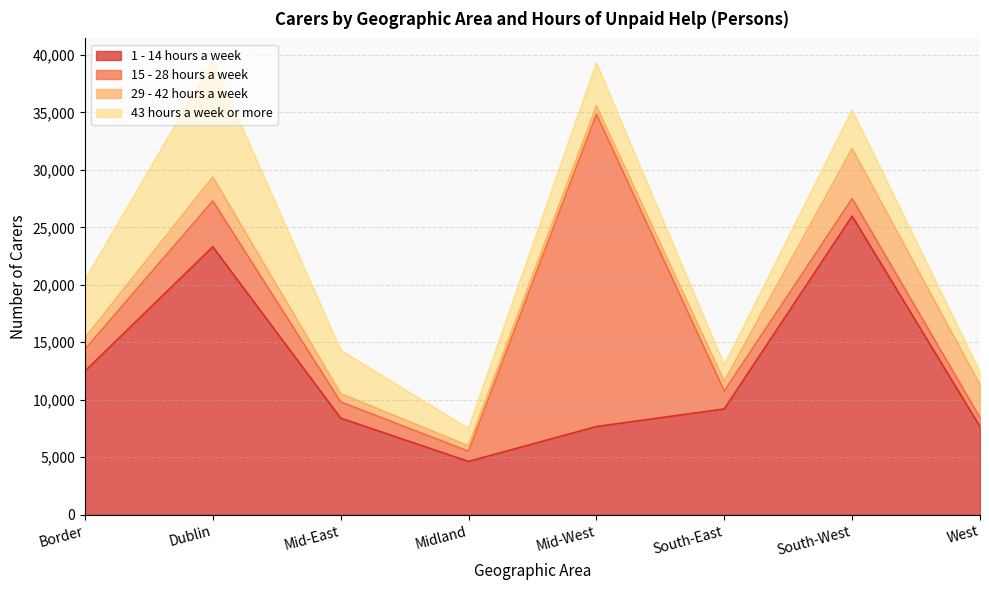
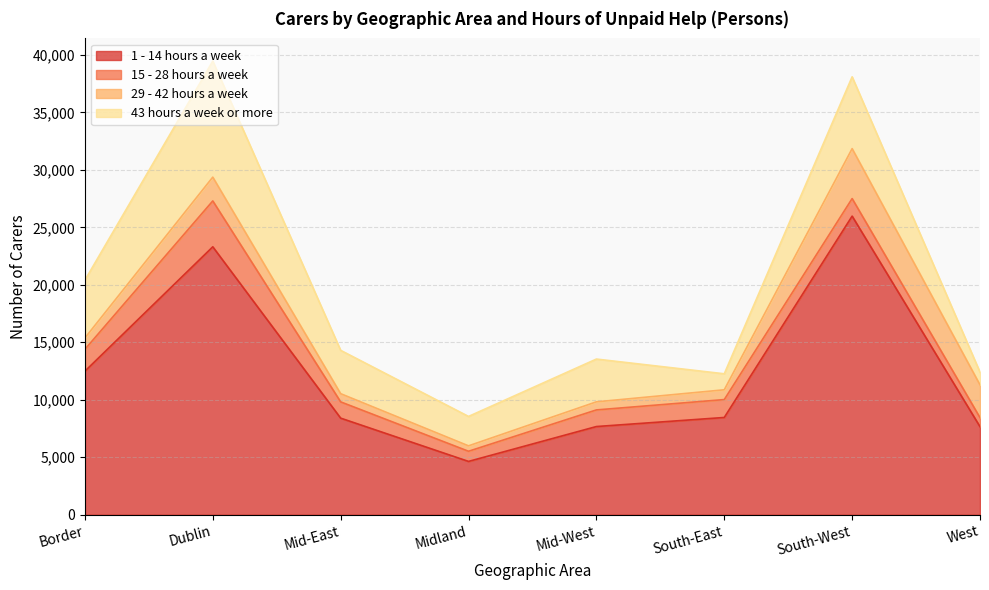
  {
    "1 - 14 hours a week": {
      "Border": "12,500",
      "Dublin": "23,300",
      "Mid-East": "8,400",
      "Midland": "4,600",
      "Mid-West": "7,700",
-     "South-East": "9,200",
+     "South-East": "8,500",
      "South-West": "26,000",
      "West": "7,700"
    },
    "15 - 28 hours a week": {
      "Border": "1,900",
      "Dublin": "4,000",
      "Mid-East": "1,400",
      "Midland": "900",
-     "Mid-West": "27,200",
+     "Mid-West": "1,400",
      "South-East": "1,600",
      "South-West": "1,500",
      "West": "800"
    },
    "29 - 42 hours a week": {
      "Border": "1,000",
      "Dublin": "2,100",
      "Mid-East": "700",
      "Midland": "500",
      "Mid-West": "700",
      "South-East": "900",
      "South-West": "4,300",
      "West": "2,900"
    },
    "43 hours a week or more": {
      "Border": "5,000",
      "Mid-East": "3,800",
-     "Midland": "1,500",
+     "Midland": "2,600",
      "Mid-West": "3,700",
      "South-East": "1,400",
-     "South-West": "3,300",
+     "South-West": "6,200",
      "West": "1,100"
    }
  }
